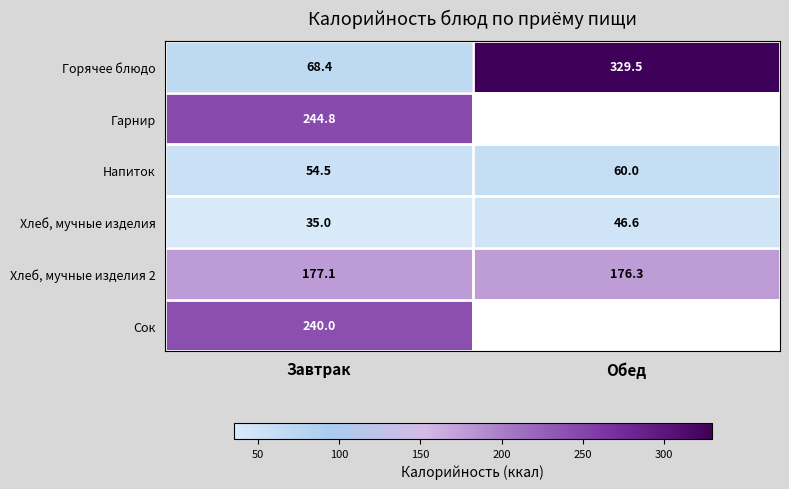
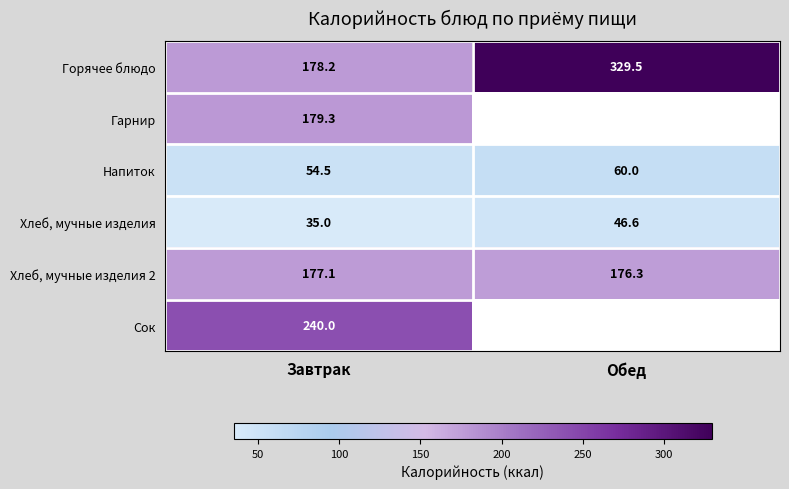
  {
    "Горячее блюдо": {
-     "Завтрак": 68.4,
+     "Завтрак": 178.2,
      "Обед": 329.5
    },
    "Гарнир": {
-     "Завтрак": 244.8
+     "Завтрак": 179.3
    },
    "Напиток": {
      "Завтрак": 54.5,
      "Обед": 60.0
    },
    "Хлеб, мучные изделия": {
      "Завтрак": 35.0,
      "Обед": 46.6
    },
    "Хлеб, мучные изделия 2": {
      "Завтрак": 177.1,
      "Обед": 176.3
    },
    "Сок": {
      "Завтрак": 240.0
    }
  }
